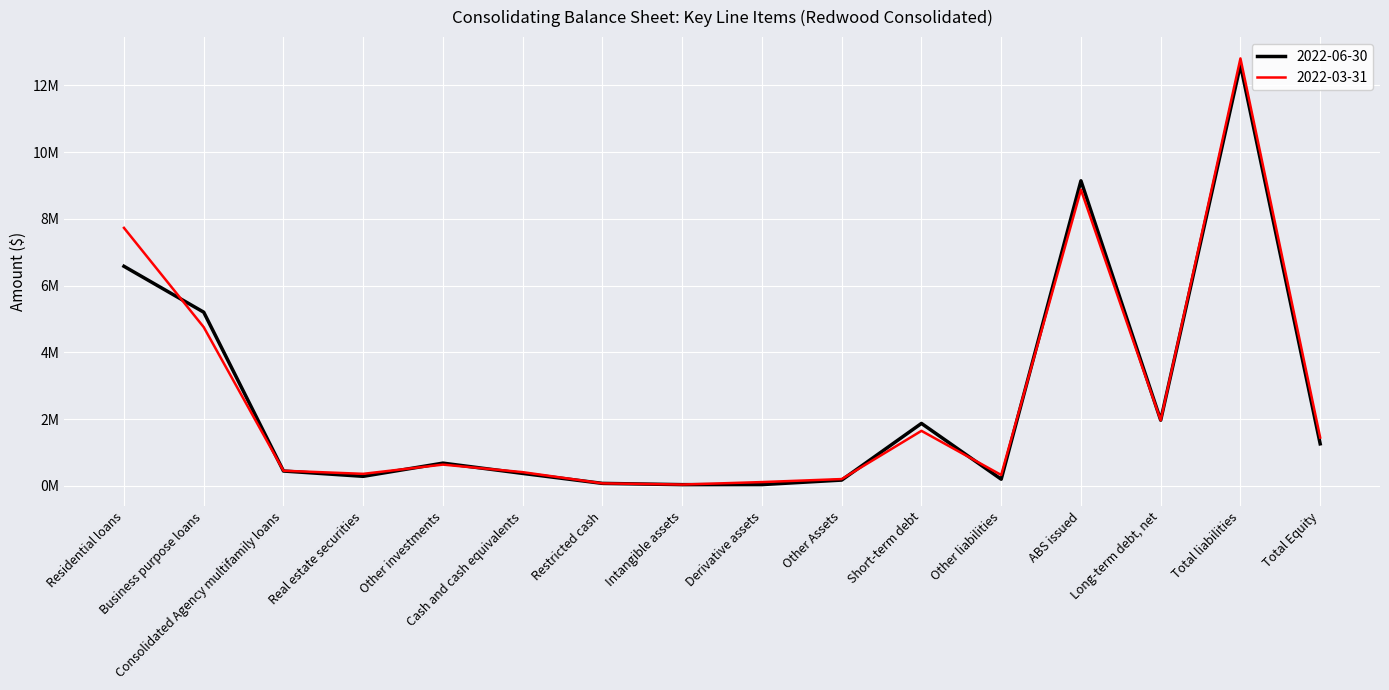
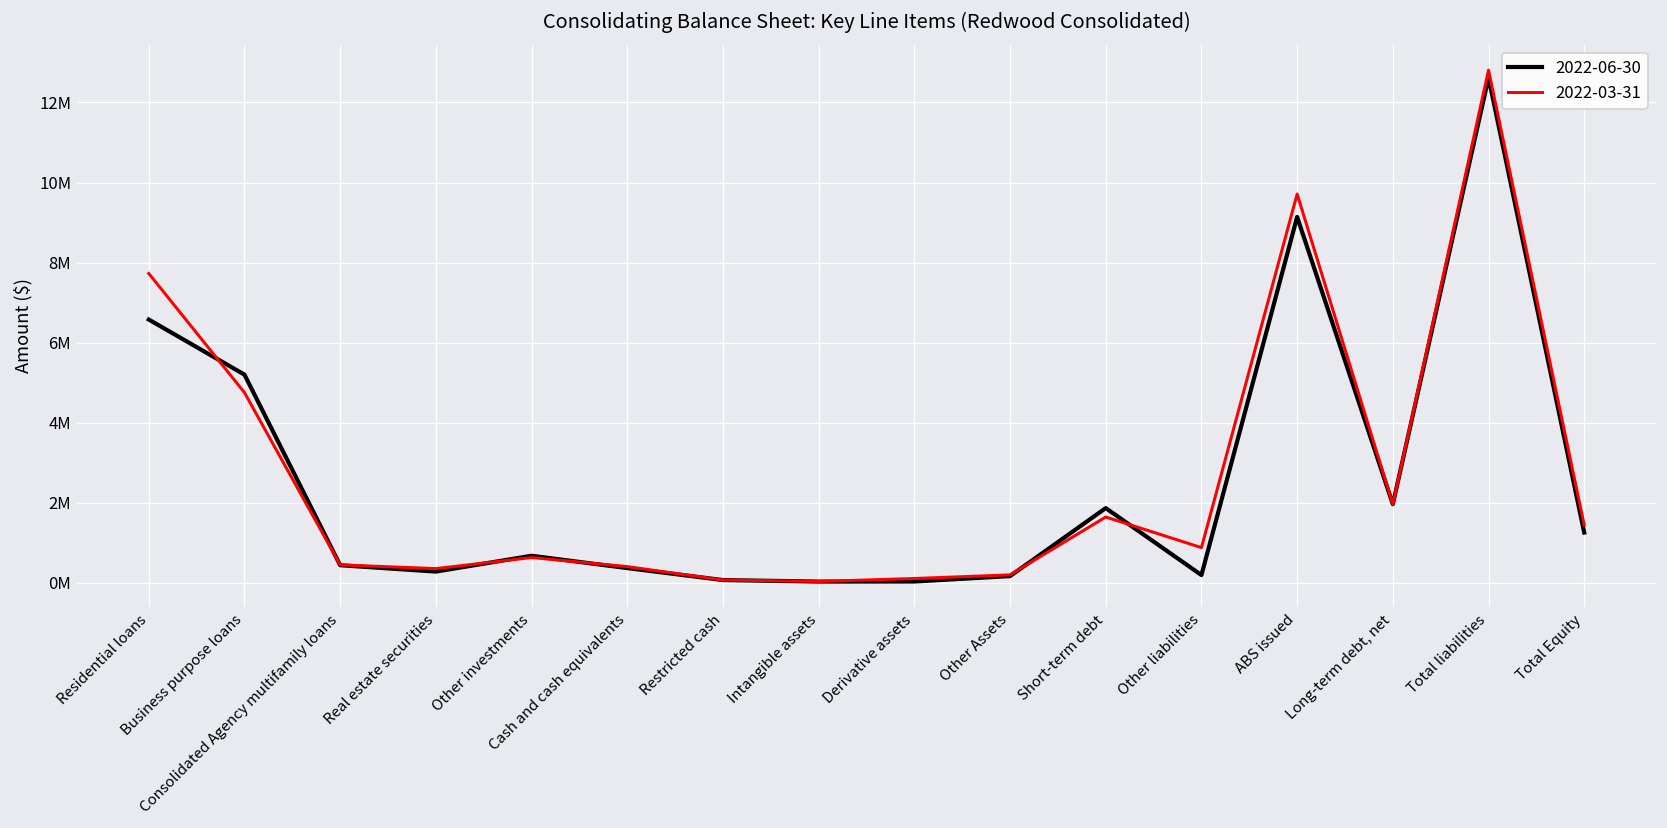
  {
    "2022-06-30": {
      "Residential loans": 6600000,
      "Business purpose loans": 5200000,
      "Short-term debt": 1900000,
      "Other liabilities": 200000,
      "ABS issued": 9100000,
      "Total liabilities": 12600000,
      "Total Equity": 1300000
    },
    "2022-03-31": {
      "Residential loans": 7700000,
      "Business purpose loans": 4800000,
      "Short-term debt": 1600000,
-     "Other liabilities": 300000,
-     "ABS issued": 8900000,
+     "Other liabilities": 900000,
+     "ABS issued": 9700000,
      "Total liabilities": 12800000,
      "Total Equity": 1400000
    }
  }
